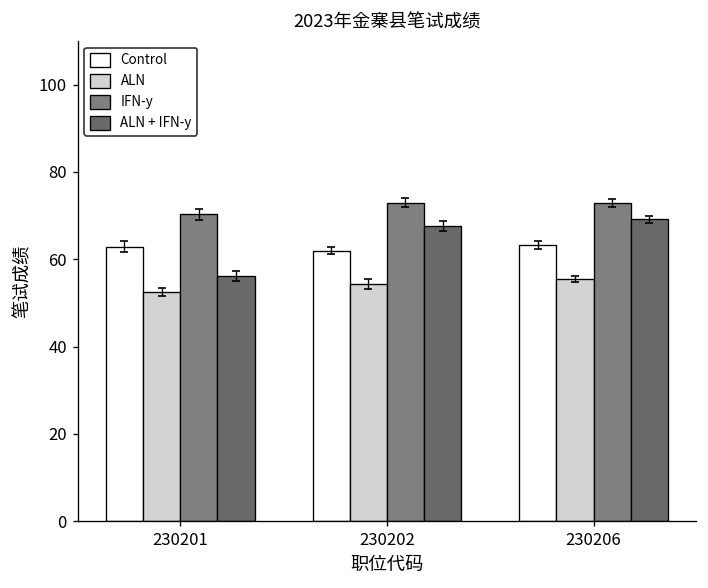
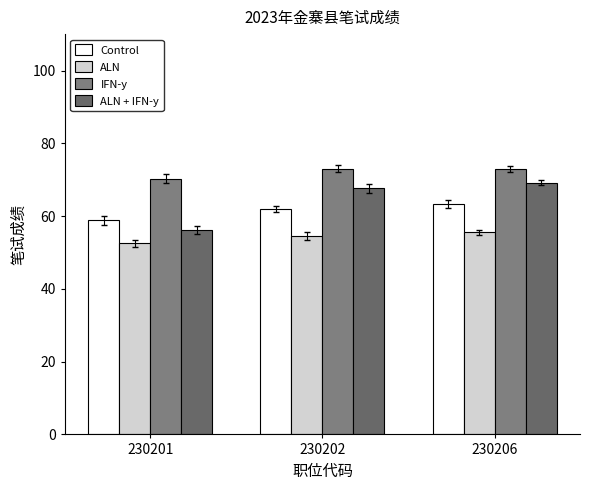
  {
    "Control": {
-     "230201": 63,
+     "230201": 59,
      "230202": 62,
      "230206": 63
    },
    "ALN": {
      "230201": 53,
      "230202": 54,
      "230206": 56
    }
  }
